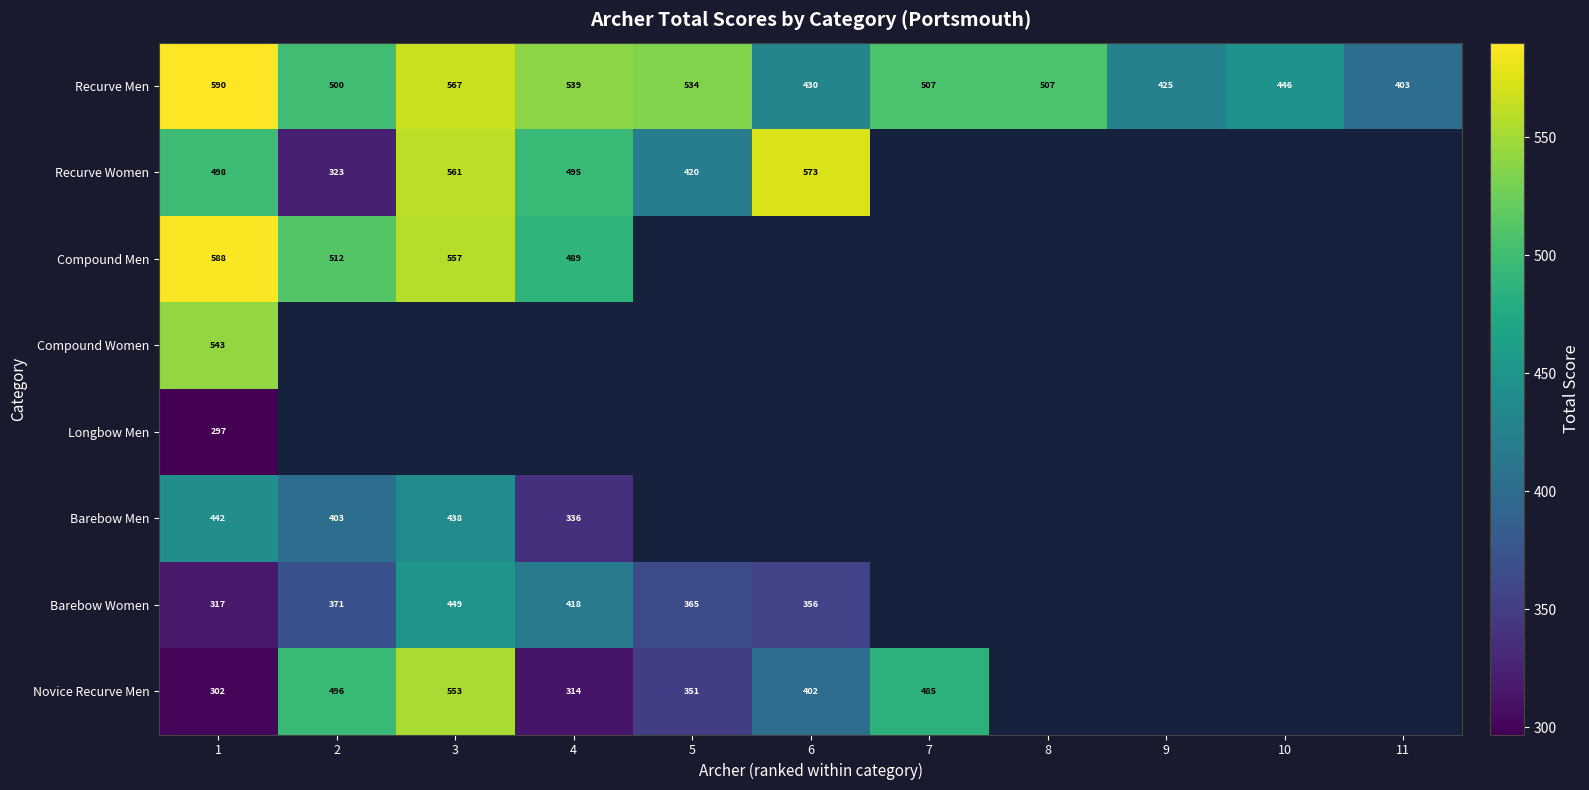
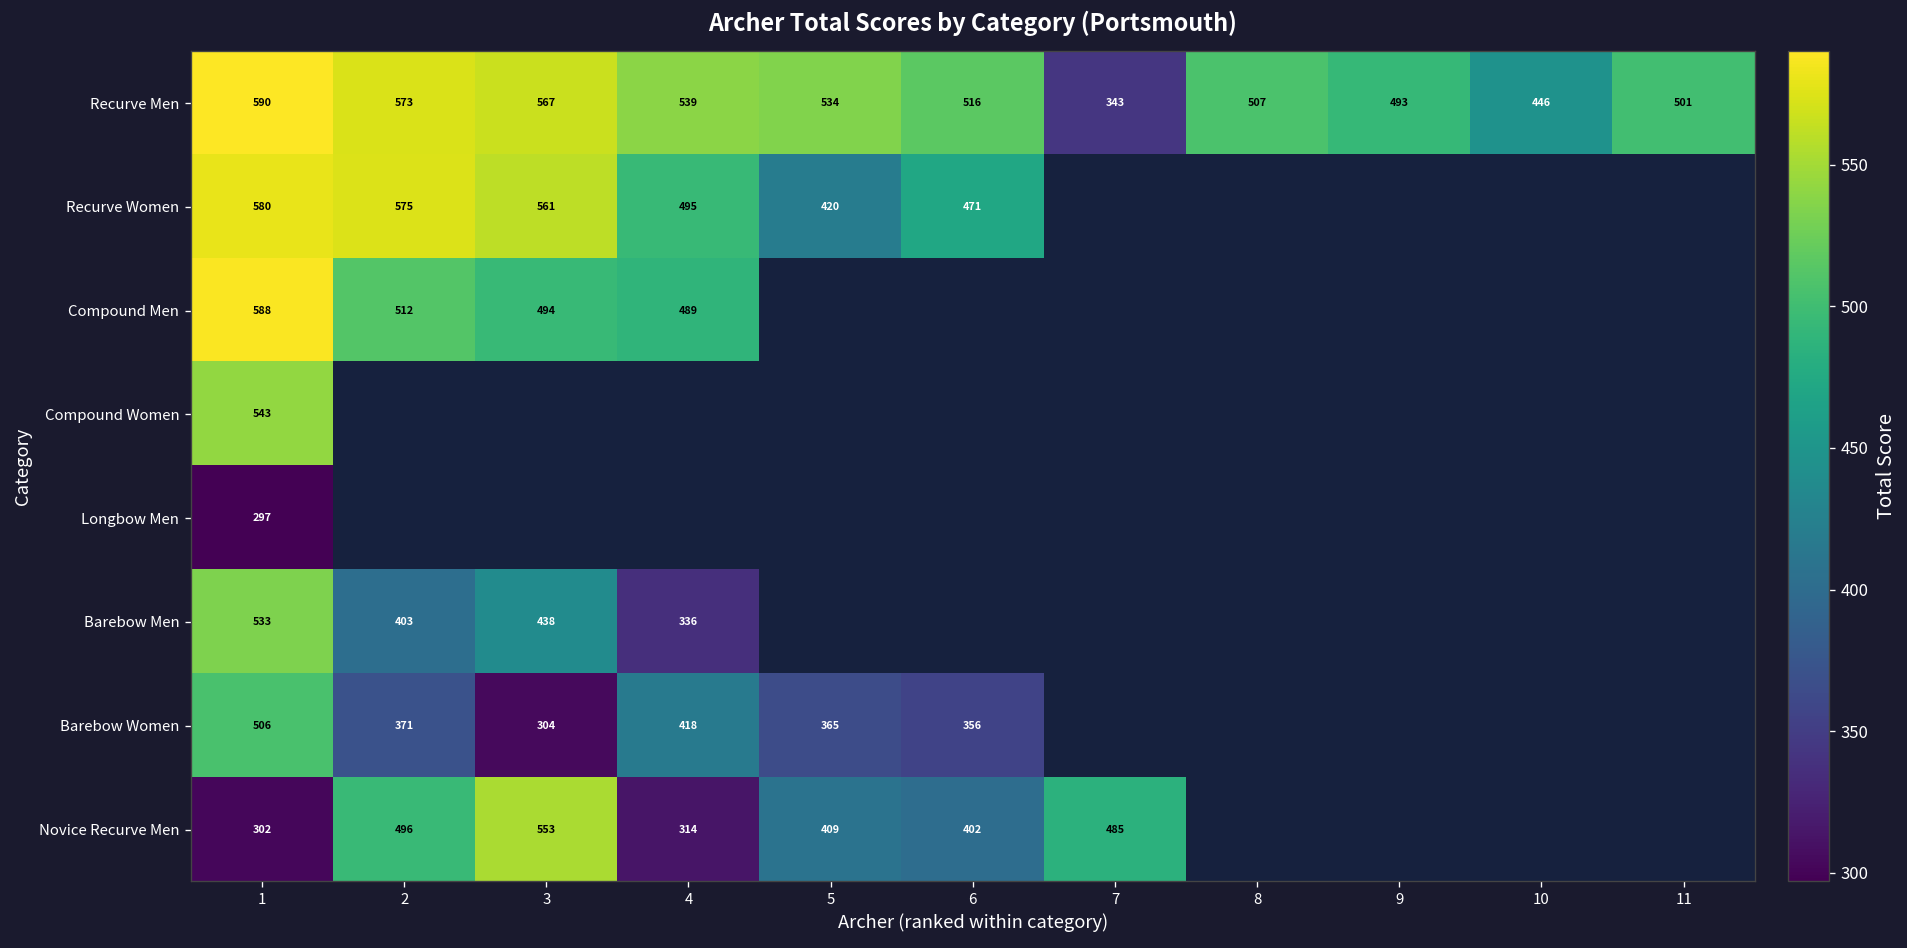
  {
    "Recurve Men": {
      "1": 590,
-     "2": 500,
+     "2": 573,
      "3": 567,
      "4": 539,
      "5": 534,
-     "6": 430,
-     "7": 507,
+     "6": 516,
+     "7": 343,
      "8": 507,
-     "9": 425,
+     "9": 493,
      "10": 446,
-     "11": 403
+     "11": 501
    },
    "Recurve Women": {
-     "1": 498,
-     "2": 323,
+     "1": 580,
+     "2": 575,
      "3": 561,
      "4": 495,
      "5": 420,
-     "6": 573
+     "6": 471
    },
    "Compound Men": {
      "1": 588,
      "2": 512,
-     "3": 557,
+     "3": 494,
      "4": 489
    },
    "Compound Women": {
      "1": 543
    },
    "Longbow Men": {
      "1": 297
    },
    "Barebow Men": {
-     "1": 442,
+     "1": 533,
      "2": 403,
      "3": 438,
      "4": 336
    },
    "Barebow Women": {
-     "1": 317,
+     "1": 506,
      "2": 371,
-     "3": 449,
+     "3": 304,
      "4": 418,
      "5": 365,
      "6": 356
    },
    "Novice Recurve Men": {
      "1": 302,
      "2": 496,
      "3": 553,
      "4": 314,
-     "5": 351,
+     "5": 409,
      "6": 402,
      "7": 485
    }
  }
